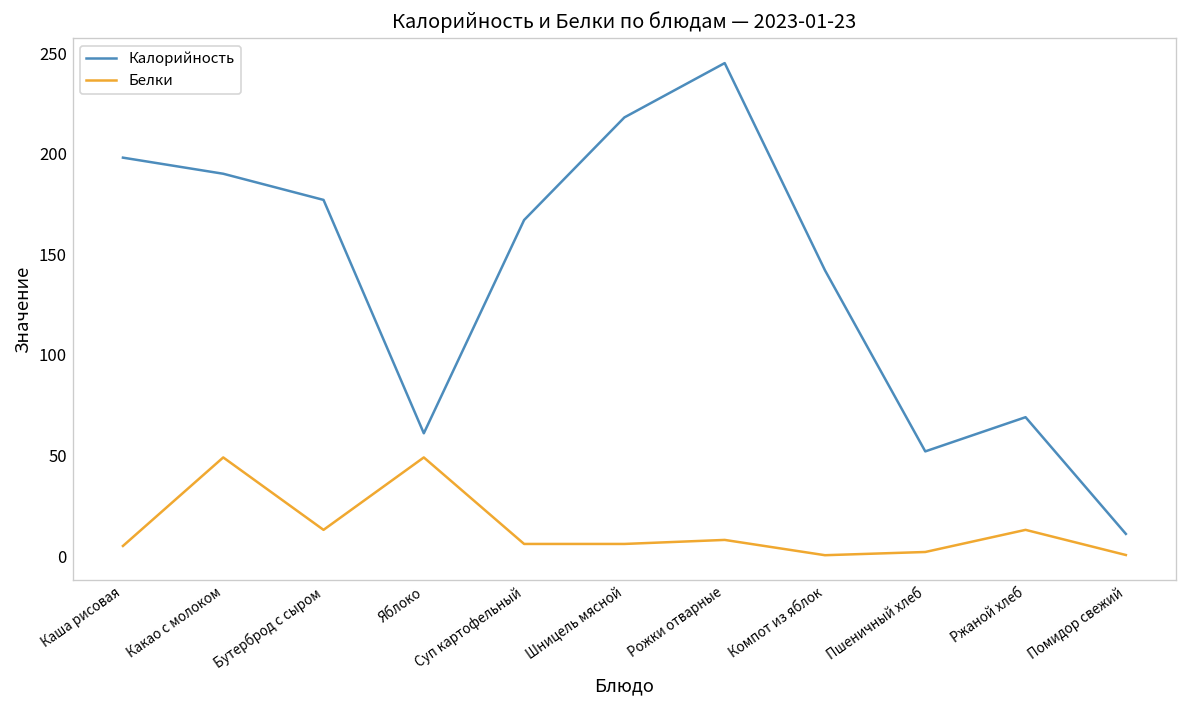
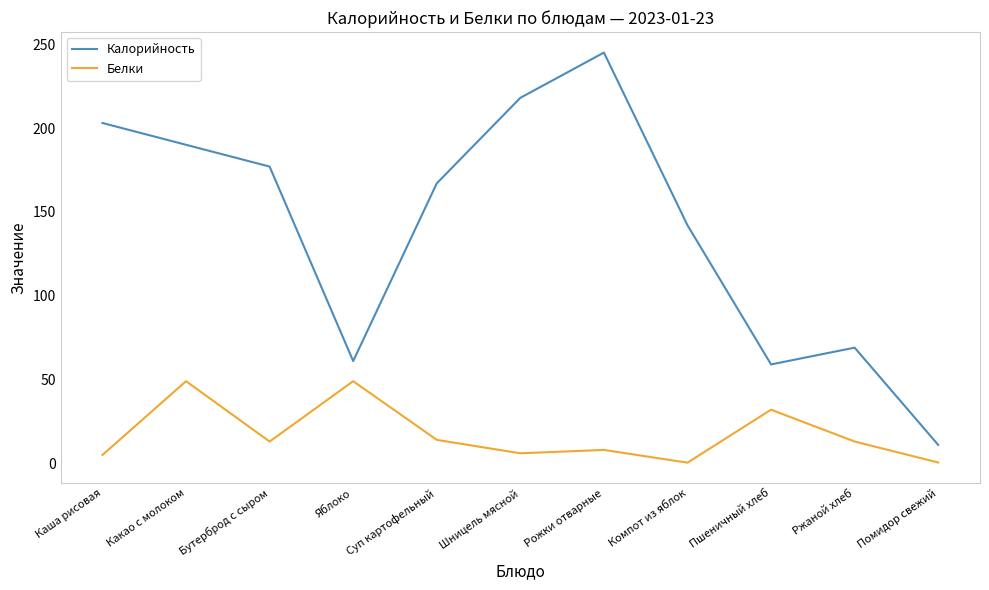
  {
    "Калорийность": {
-     "Каша рисовая": 198,
+     "Каша рисовая": 203,
      "Какао с молоком": 190,
      "Бутерброд с сыром": 177,
      "Яблоко": 61,
      "Суп картофельный": 167,
      "Шницель мясной": 218,
      "Рожки отварные": 245,
      "Компот из яблок": 142,
-     "Пшеничный хлеб": 52,
+     "Пшеничный хлеб": 59,
      "Ржаной хлеб": 69,
      "Помидор свежий": 11
    },
    "Белки": {
      "Каша рисовая": 5,
      "Какао с молоком": 49,
      "Бутерброд с сыром": 13,
      "Яблоко": 49,
-     "Суп картофельный": 6,
+     "Суп картофельный": 14,
      "Шницель мясной": 6,
      "Рожки отварные": 8,
      "Компот из яблок": 0,
-     "Пшеничный хлеб": 2,
+     "Пшеничный хлеб": 32,
      "Ржаной хлеб": 13,
      "Помидор свежий": 1
    }
  }
